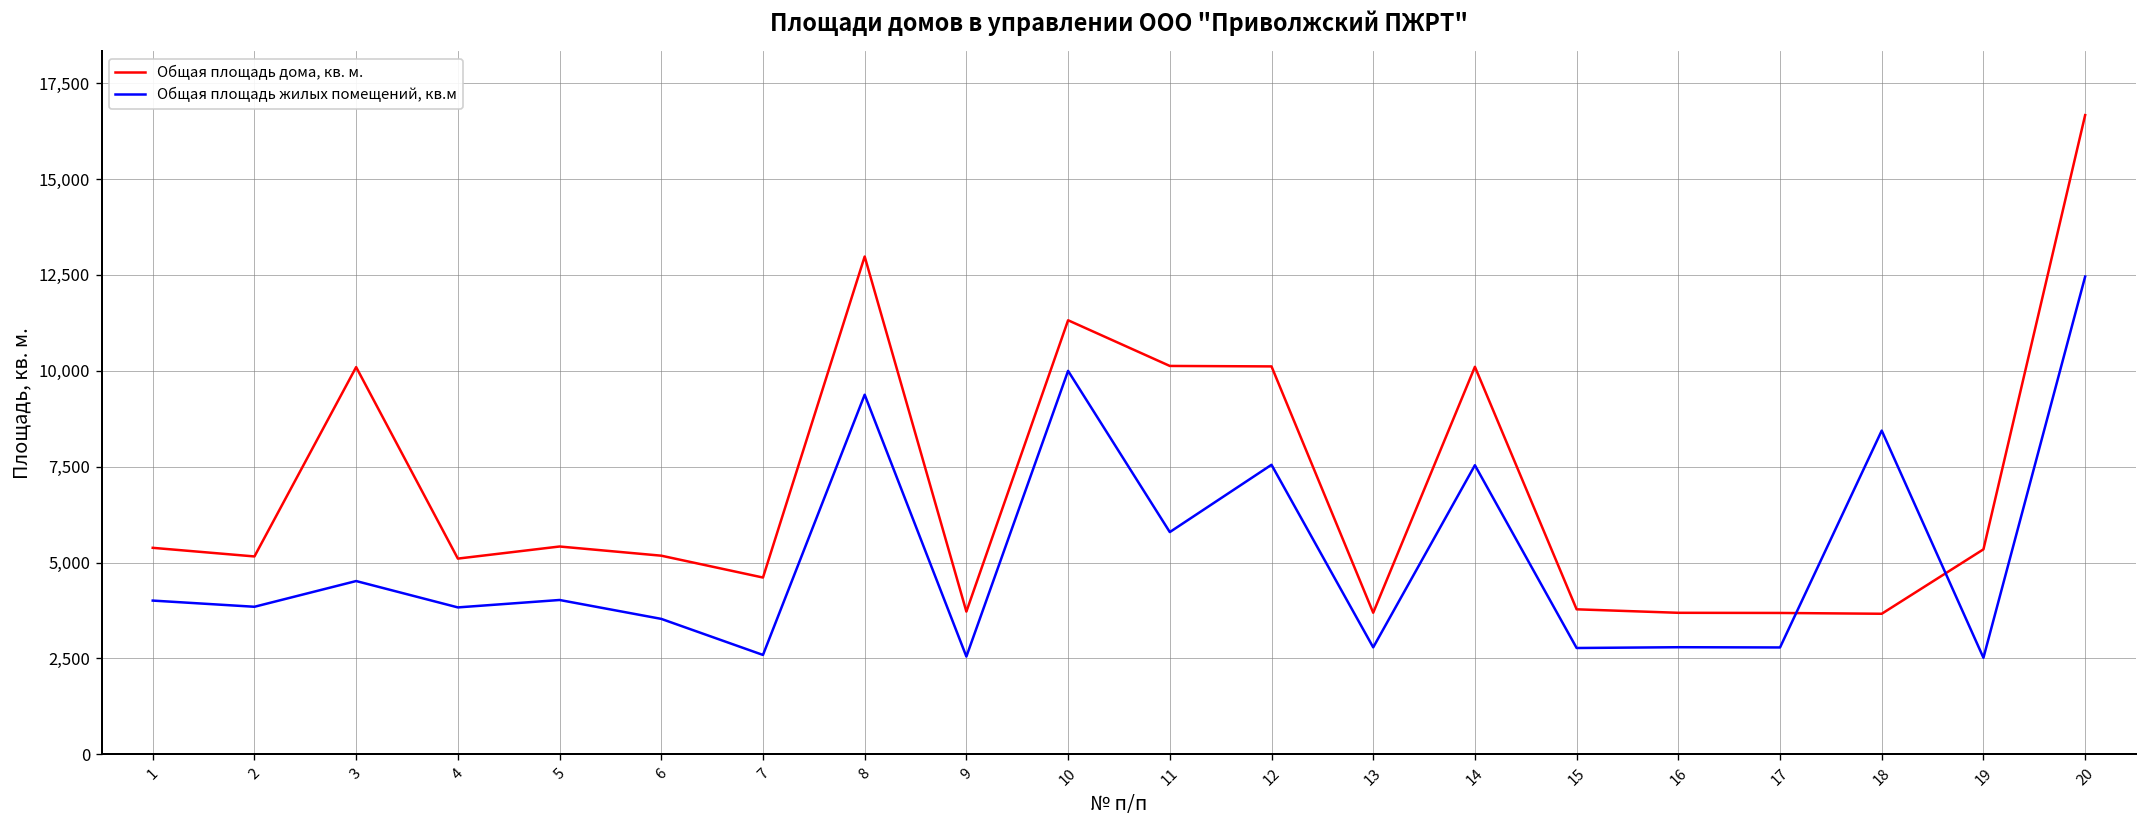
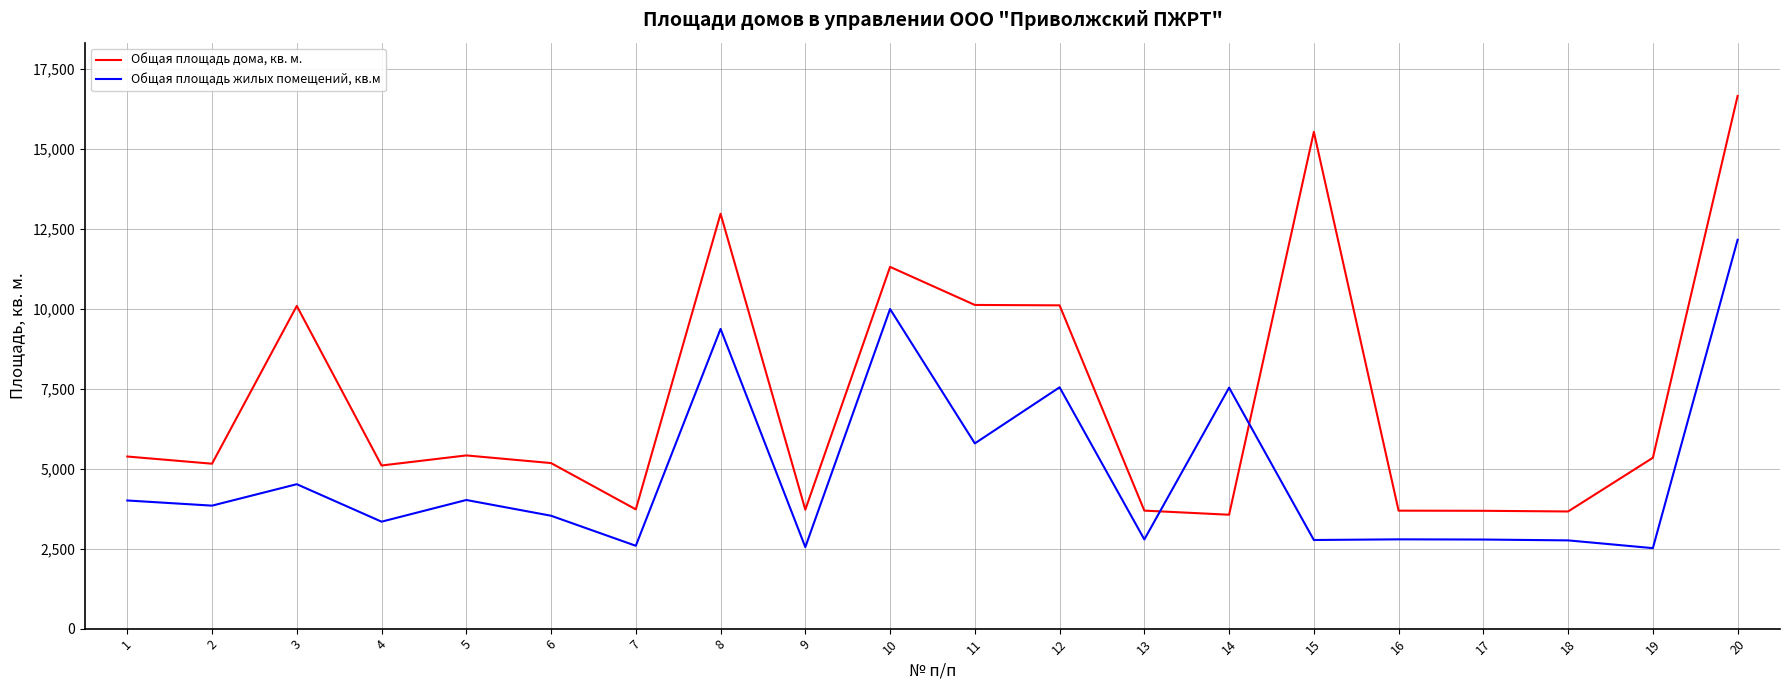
  {
    "Общая площадь дома, кв. м.": {
      "1": "5,400",
      "2": "5,200",
      "3": "10,100",
      "4": "5,100",
      "5": "5,400",
      "6": "5,200",
-     "7": "4,600",
+     "7": "3,700",
      "8": "13,000",
      "9": "3,700",
      "10": "11,300",
      "11": "10,100",
      "12": "10,100",
      "13": "3,700",
-     "14": "10,100",
-     "15": "3,800",
+     "14": "3,600",
+     "15": "15,500",
      "16": "3,700",
      "17": "3,700",
      "18": "3,700",
      "19": "5,300",
      "20": "16,700"
    },
    "Общая площадь жилых помещений, кв.м": {
      "1": "4,000",
      "2": "3,800",
      "3": "4,500",
-     "4": "3,800",
+     "4": "3,300",
      "5": "4,000",
      "6": "3,500",
      "7": "2,600",
      "8": "9,400",
      "9": "2,500",
      "10": "10,000",
      "11": "5,800",
      "12": "7,500",
      "13": "2,800",
      "14": "7,500",
      "15": "2,800",
      "16": "2,800",
      "17": "2,800",
-     "18": "8,400",
+     "18": "2,800",
      "19": "2,500",
-     "20": "12,500"
+     "20": "12,200"
    }
  }
